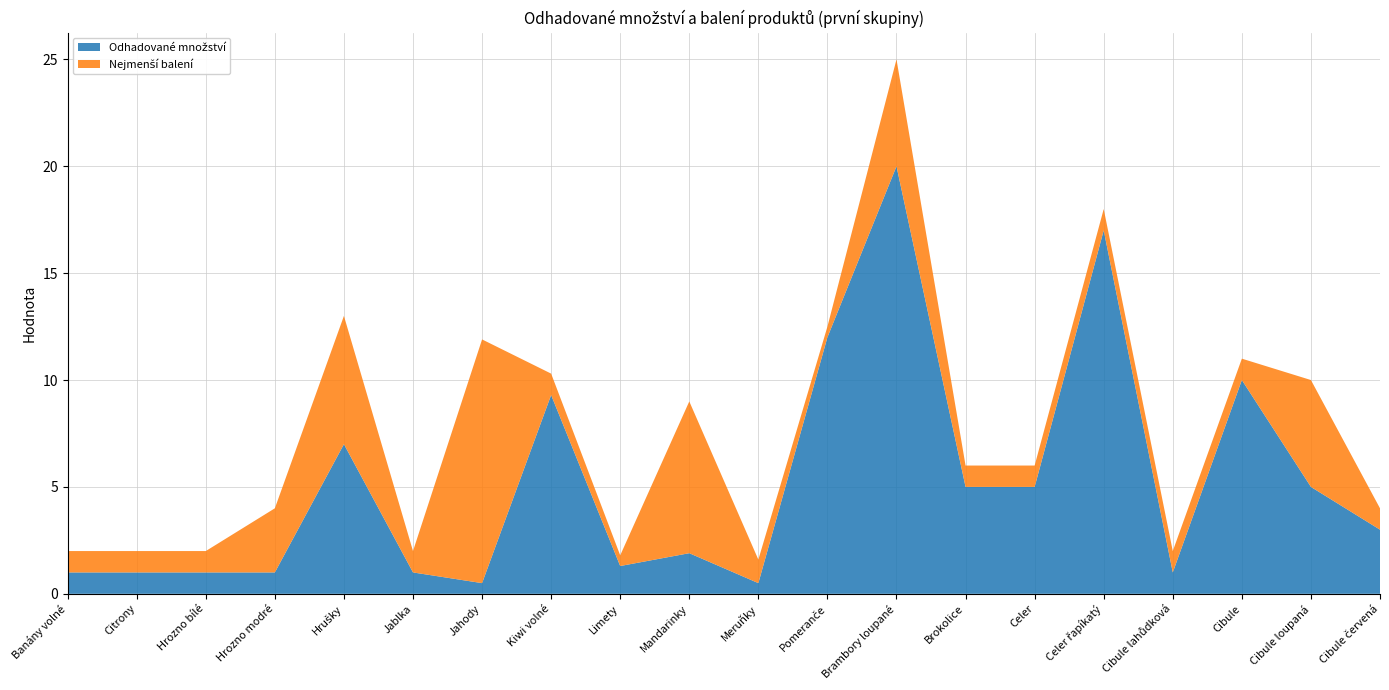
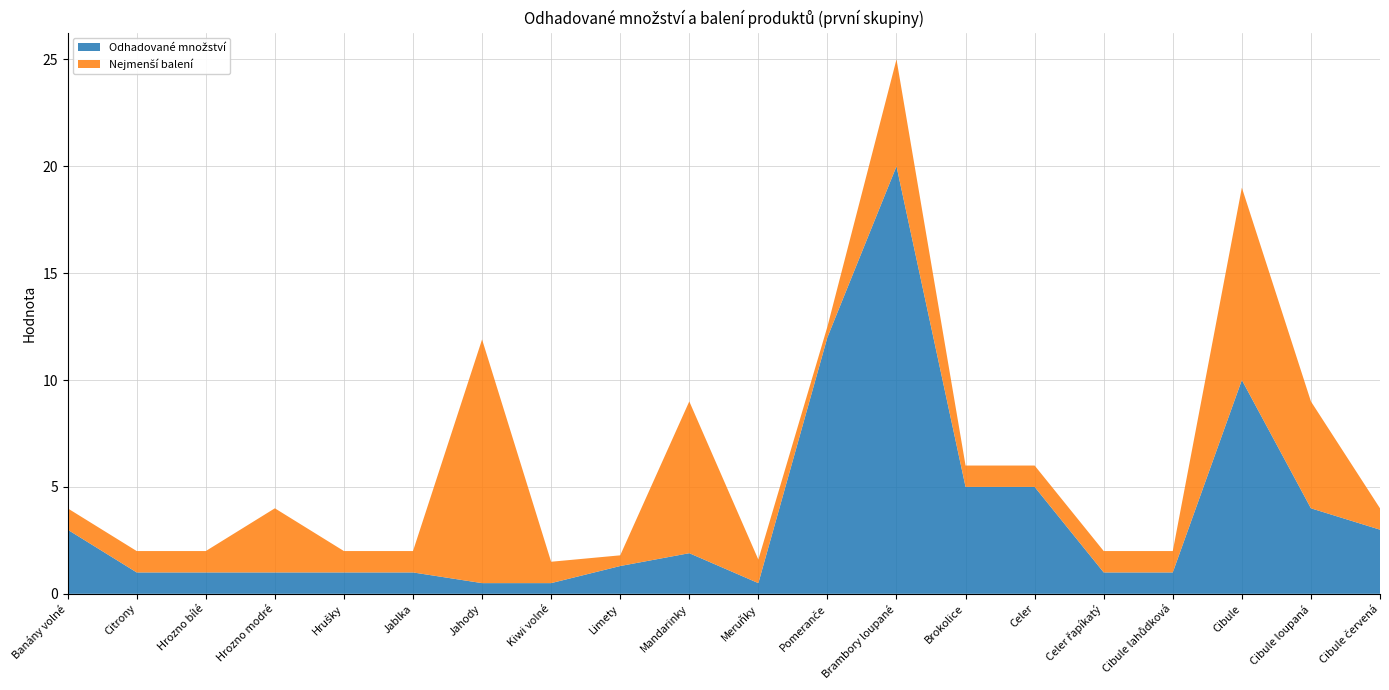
  {
    "Odhadované množství": {
-     "Banány volné": 1,
+     "Banány volné": 3,
      "Citrony": 1.0,
      "Hrozno bílé": 1.0,
      "Hrozno modré": 1.0,
-     "Hrušky": 7,
+     "Hrušky": 1,
      "Jablka": 1.0,
      "Jahody": 0.5,
-     "Kiwi volné": 9.3,
+     "Kiwi volné": 0.5,
      "Limety": 1.3,
      "Mandarinky": 1.9,
      "Meruňky": 0.5,
      "Pomeranče": 12.0,
      "Brambory loupané": 20.0,
      "Brokolice": 5.0,
      "Celer": 5.0,
-     "Celer řapíkatý": 17,
+     "Celer řapíkatý": 1,
      "Cibule lahůdková": 1.0,
      "Cibule": 10.0,
-     "Cibule loupaná": 5,
+     "Cibule loupaná": 4,
      "Cibule červená": 3.0
    },
    "Nejmenší balení": {
      "Banány volné": 1,
      "Citrony": 1,
      "Hrozno bílé": 1,
      "Hrozno modré": 3,
-     "Hrušky": 6,
+     "Hrušky": 1,
      "Jablka": 1,
      "Jahody": 11.4,
      "Kiwi volné": 1,
      "Limety": 0.5,
      "Mandarinky": 7,
      "Meruňky": 1,
      "Pomeranče": 0.5,
      "Brambory loupané": 5,
      "Brokolice": 1,
      "Celer": 1,
      "Celer řapíkatý": 1,
      "Cibule lahůdková": 1,
-     "Cibule": 1,
+     "Cibule": 9,
      "Cibule loupaná": 5,
      "Cibule červená": 1
    }
  }
